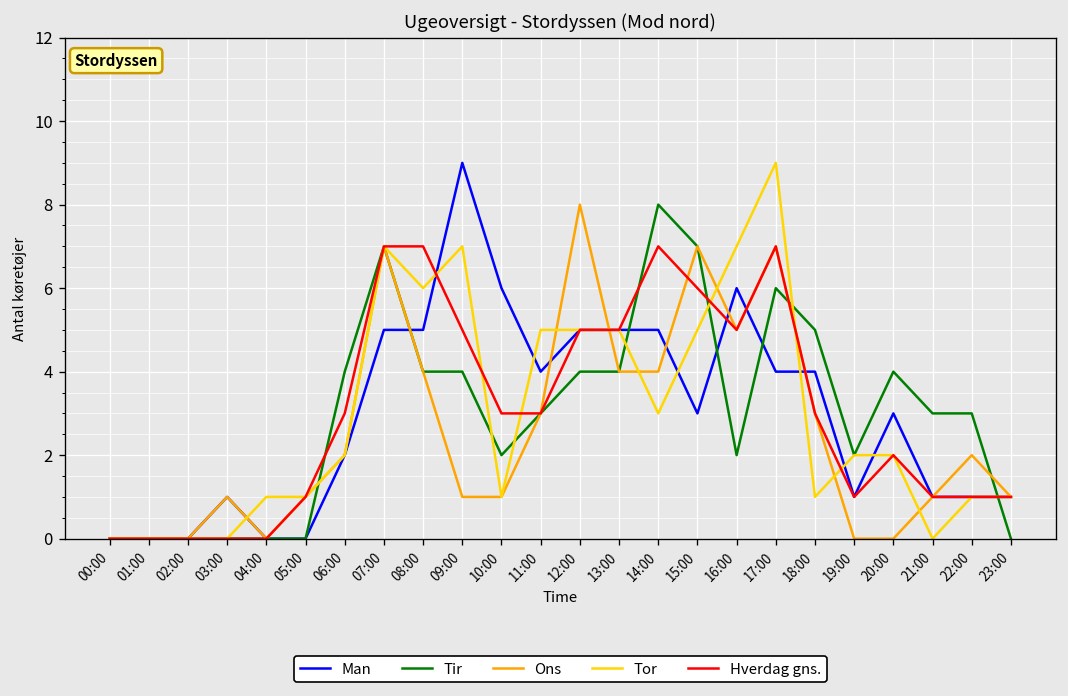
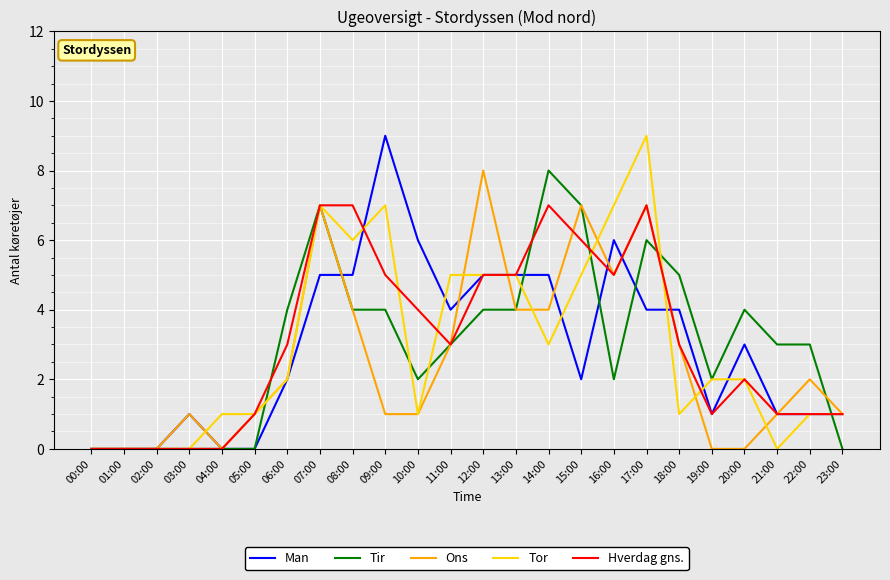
  {
    "Man": {
      "07:00": 5,
      "08:00": 5,
      "09:00": 9,
      "10:00": 6,
      "11:00": 4,
      "14:00": 5,
-     "15:00": 3,
+     "15:00": 2,
      "16:00": 6,
      "17:00": 4,
      "18:00": 4,
      "20:00": 3
    },
    "Tir": {
      "06:00": 4,
      "09:00": 4,
      "10:00": 2,
      "12:00": 4,
      "14:00": 8,
      "16:00": 2,
      "17:00": 6,
      "18:00": 5,
      "20:00": 4,
      "21:00": 3,
      "22:00": 3,
      "23:00": 0
    },
    "Hverdag gns.": {
      "06:00": 3,
      "08:00": 7,
      "09:00": 5,
-     "10:00": 3,
+     "10:00": 4,
      "14:00": 7,
      "15:00": 6
    }
  }
